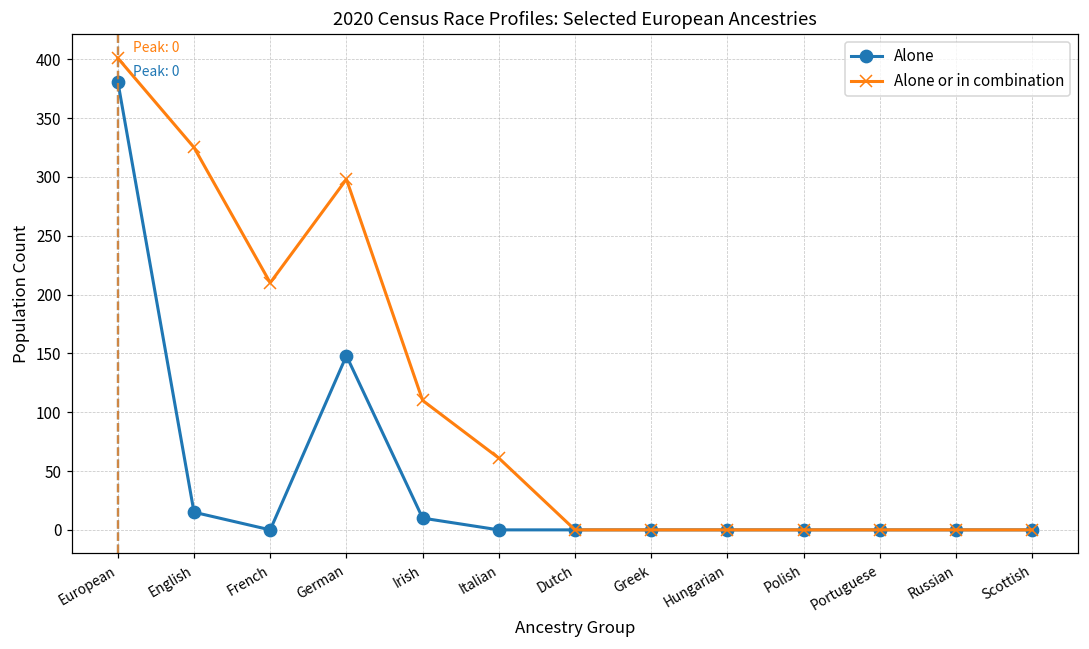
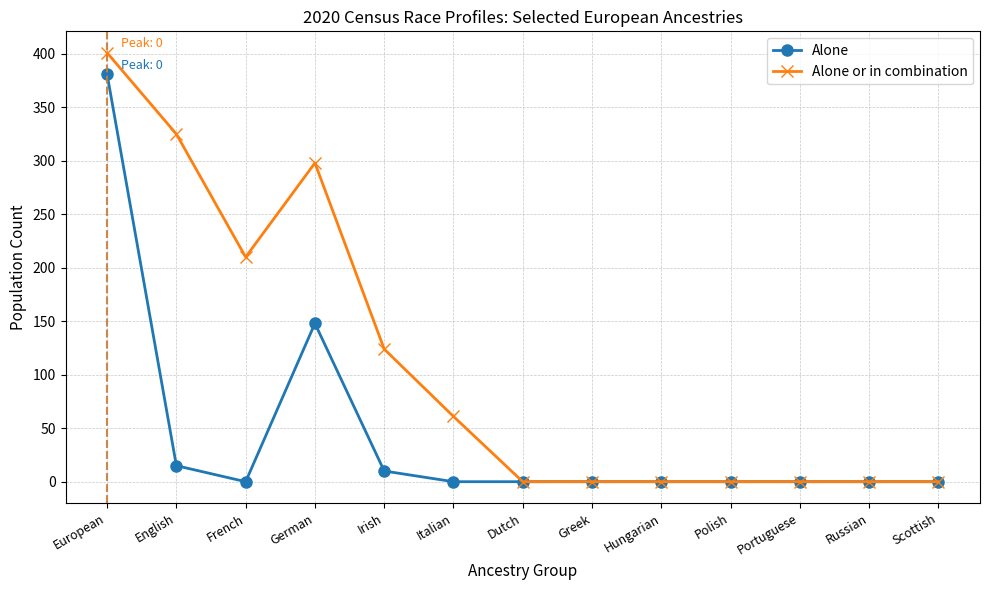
  {
    "Alone": {
      "English": 15,
      "French": 0,
      "German": 148,
      "Irish": 10,
      "Italian": 0
    },
    "Alone or in combination": {
      "English": 325,
      "French": 210,
      "German": 298,
-     "Irish": 110,
+     "Irish": 124,
      "Italian": 61
    }
  }
